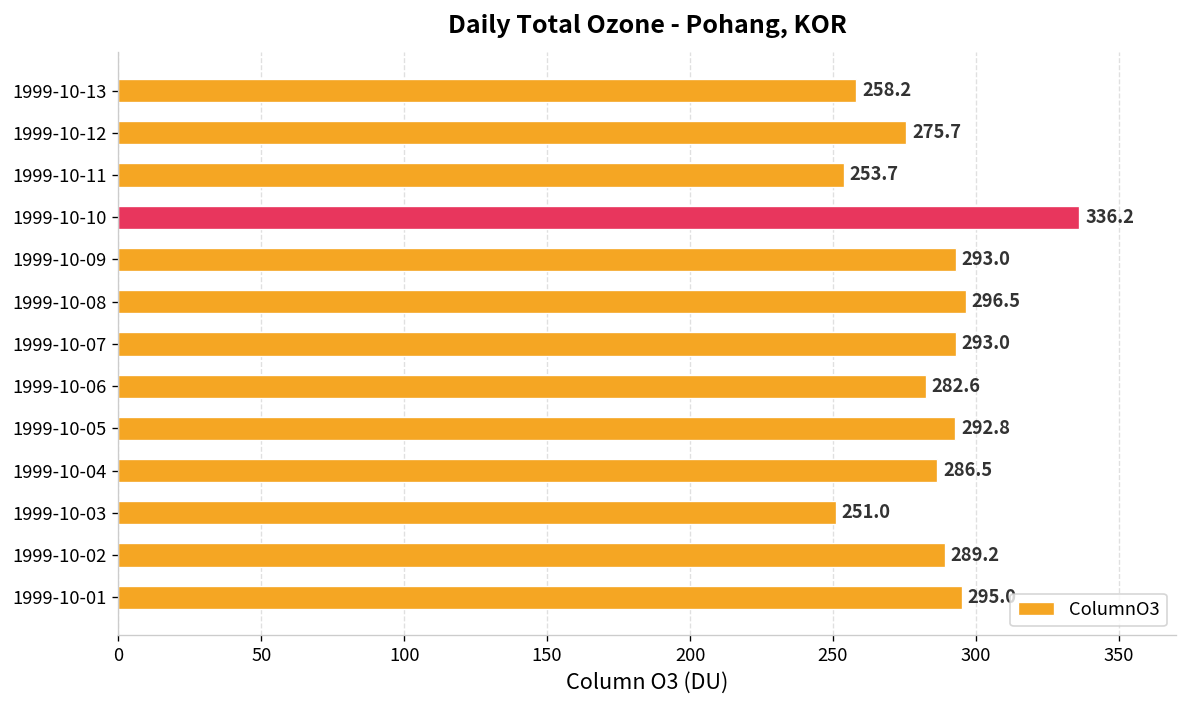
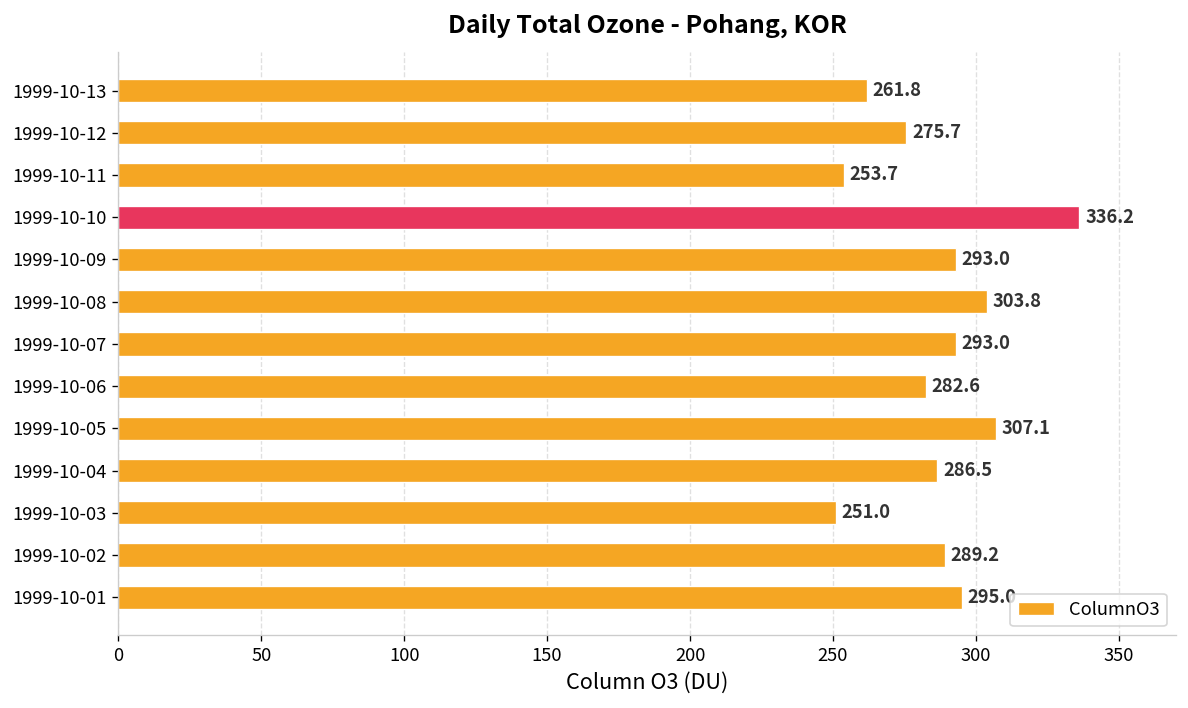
  {
-   "1999-10-13": 258.2,
+   "1999-10-13": 261.8,
    "1999-10-12": 275.7,
    "1999-10-11": 253.7,
    "1999-10-10": 336.2,
    "1999-10-09": 293.0,
-   "1999-10-08": 296.5,
+   "1999-10-08": 303.8,
    "1999-10-07": 293.0,
    "1999-10-06": 282.6,
-   "1999-10-05": 292.8,
+   "1999-10-05": 307.1,
    "1999-10-04": 286.5,
    "1999-10-03": 251.0,
    "1999-10-02": 289.2
  }
